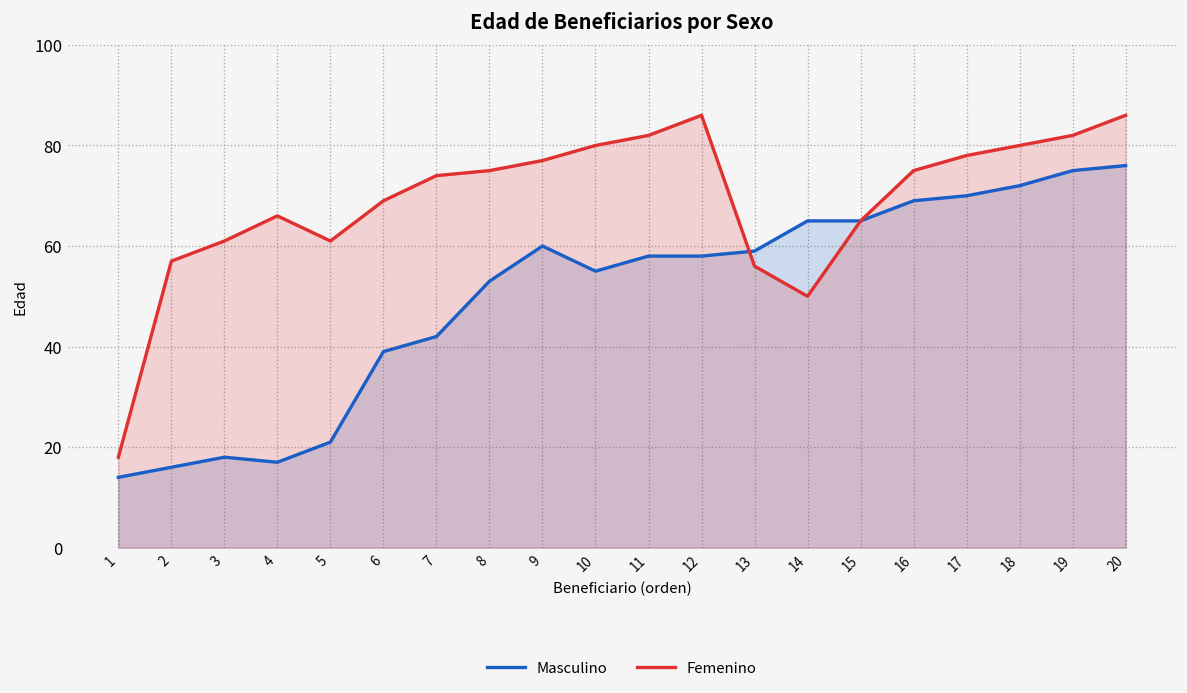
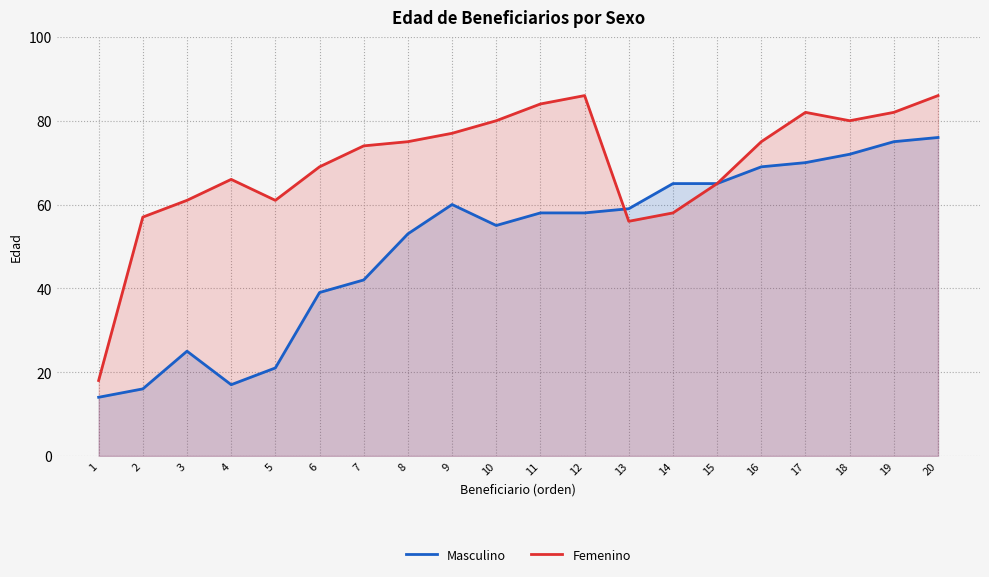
  {
    "Masculino": {
      "1": 14,
      "2": 16,
-     "3": 18,
+     "3": 25,
      "4": 17,
      "5": 21,
      "6": 39,
      "7": 42,
      "8": 53,
      "9": 60,
      "10": 55,
      "11": 58,
      "12": 58,
      "13": 59,
      "14": 65,
      "16": 69,
      "17": 70,
      "18": 72,
      "19": 75,
      "20": 76
    },
    "Femenino": {
      "1": 18,
      "2": 57,
      "3": 61,
      "4": 66,
      "5": 61,
      "6": 69,
      "7": 74,
      "8": 75,
      "9": 77,
      "10": 80,
-     "11": 82,
+     "11": 84,
      "12": 86,
      "13": 56,
-     "14": 50,
+     "14": 58,
      "16": 75,
-     "17": 78,
+     "17": 82,
      "18": 80,
      "19": 82,
      "20": 86
    }
  }
